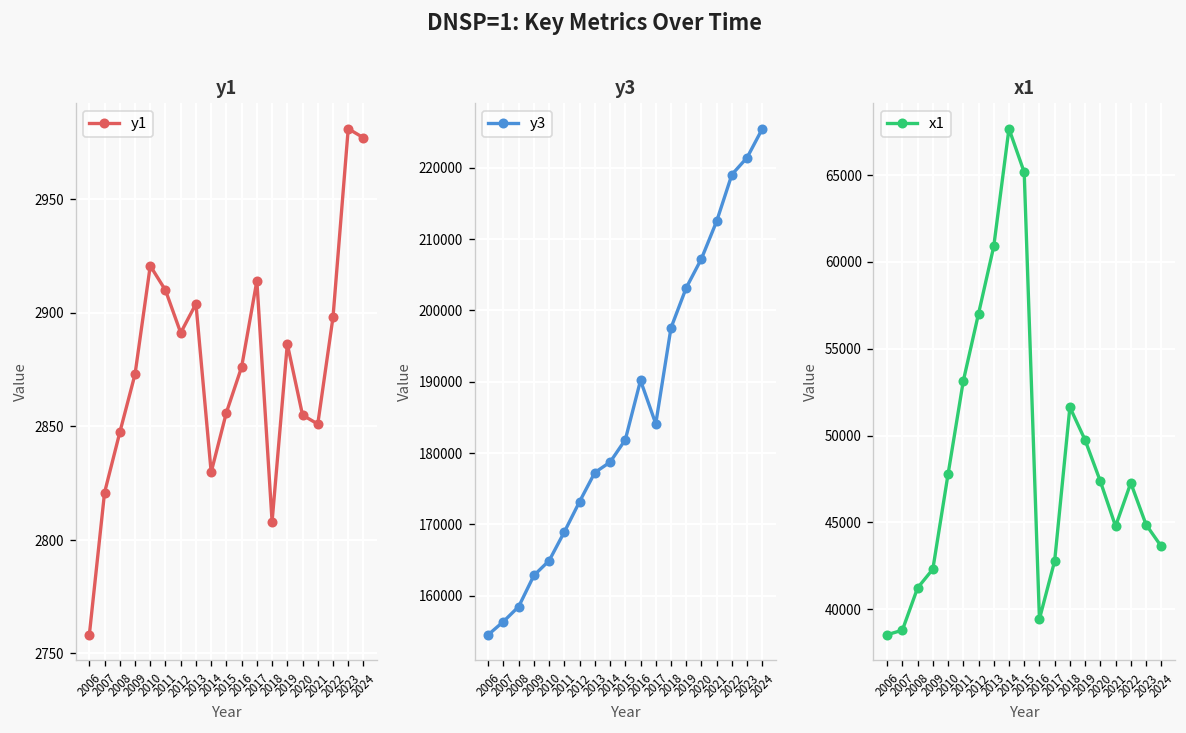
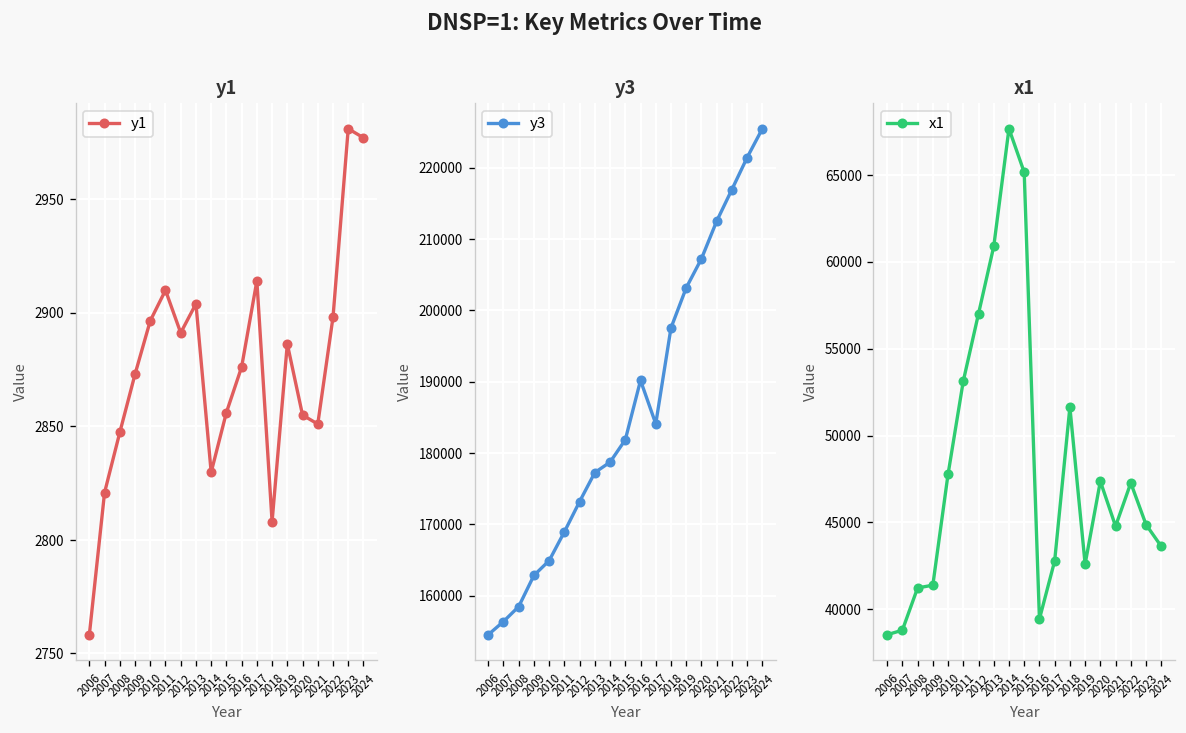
  {
    "y1": {
      "2006": 2758,
      "2007": 2821,
      "2008": 2847,
      "2009": 2873,
-     "2010": 2921,
+     "2010": 2896,
      "2011": 2910,
      "2012": 2891,
      "2013": 2904,
      "2014": 2830,
      "2015": 2856,
      "2016": 2876,
      "2017": 2914,
      "2018": 2808,
      "2019": 2886,
      "2020": 2855,
      "2021": 2851,
      "2022": 2898,
      "2023": 2981,
      "2024": 2977
    },
    "y3": {
      "2006": 155000,
      "2007": 156000,
      "2008": 158000,
      "2009": 163000,
      "2010": 165000,
      "2011": 169000,
      "2012": 173000,
      "2013": 177000,
      "2014": 179000,
      "2015": 182000,
      "2016": 190000,
      "2017": 184000,
      "2018": 198000,
      "2019": 203000,
      "2020": 207000,
      "2021": 213000,
-     "2022": 219000,
+     "2022": 217000,
      "2023": 221000,
      "2024": 225000
    },
    "x1": {
      "2006": 38500,
      "2007": 38800,
      "2008": 41200,
-     "2009": 42300,
+     "2009": 41400,
      "2010": 47800,
      "2011": 53100,
      "2012": 57000,
      "2013": 60900,
      "2014": 67700,
      "2015": 65200,
      "2016": 39400,
      "2017": 42800,
      "2018": 51600,
-     "2019": 49700,
+     "2019": 42600,
      "2020": 47400,
      "2021": 44800,
      "2022": 47300,
      "2023": 44900,
      "2024": 43600
    }
  }
